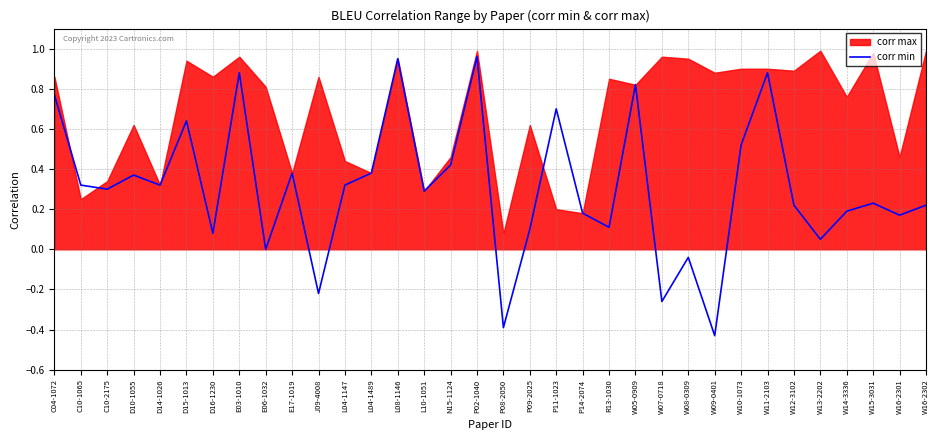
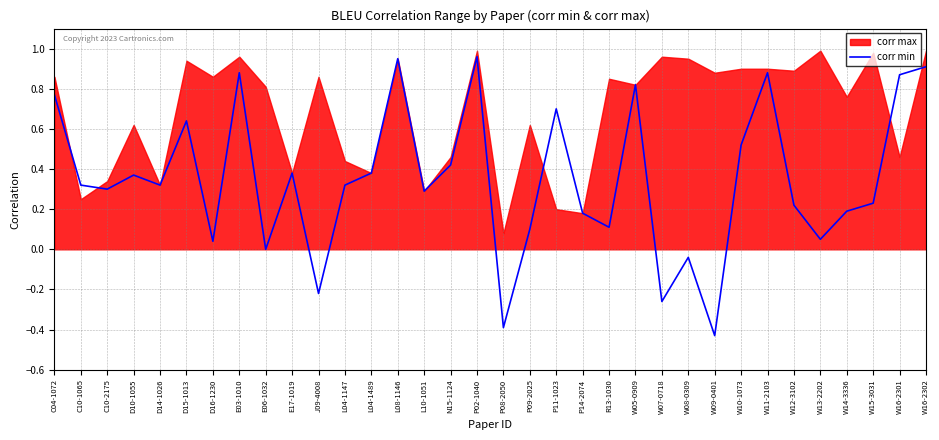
  {
    "corr min": {
      "C04-1072": 0.77,
      "C10-1065": 0.32,
      "C10-2175": 0.30,
      "D10-1055": 0.37,
      "D15-1013": 0.64,
-     "D16-1230": 0.08,
+     "D16-1230": 0.04,
      "E03-1010": 0.88,
      "E06-1032": 0.00,
      "J09-4008": -0.22,
      "L04-1147": 0.32,
      "N15-1124": 0.42,
      "P02-1040": 0.96,
      "P08-2050": -0.39,
      "P09-2025": 0.10,
      "P11-1023": 0.70,
      "R13-1030": 0.11,
      "W07-0718": -0.26,
      "W08-0309": -0.04,
      "W09-0401": -0.43,
      "W10-1073": 0.52,
      "W11-2103": 0.88,
      "W12-3102": 0.22,
      "W13-2202": 0.05,
      "W14-3336": 0.19,
      "W15-3031": 0.23,
-     "W16-2301": 0.17,
-     "W16-2302": 0.22
+     "W16-2301": 0.87,
+     "W16-2302": 0.91
    },
    "corr max": {
      "C04-1072": 0.86,
      "C10-1065": 0.25,
      "C10-2175": 0.34,
      "D10-1055": 0.62,
      "D16-1230": 0.86,
      "E03-1010": 0.96,
      "E06-1032": 0.81,
      "J09-4008": 0.86,
      "L04-1147": 0.44,
      "N15-1124": 0.46,
      "P02-1040": 0.99,
      "P08-2050": 0.08,
      "P09-2025": 0.62,
      "P11-1023": 0.20,
      "R13-1030": 0.85,
      "W07-0718": 0.96,
      "W08-0309": 0.95,
      "W09-0401": 0.88,
      "W10-1073": 0.90,
      "W11-2103": 0.90,
      "W12-3102": 0.89,
      "W13-2202": 0.99,
      "W14-3336": 0.76,
      "W16-2301": 0.46,
      "W16-2302": 0.99
    }
  }
